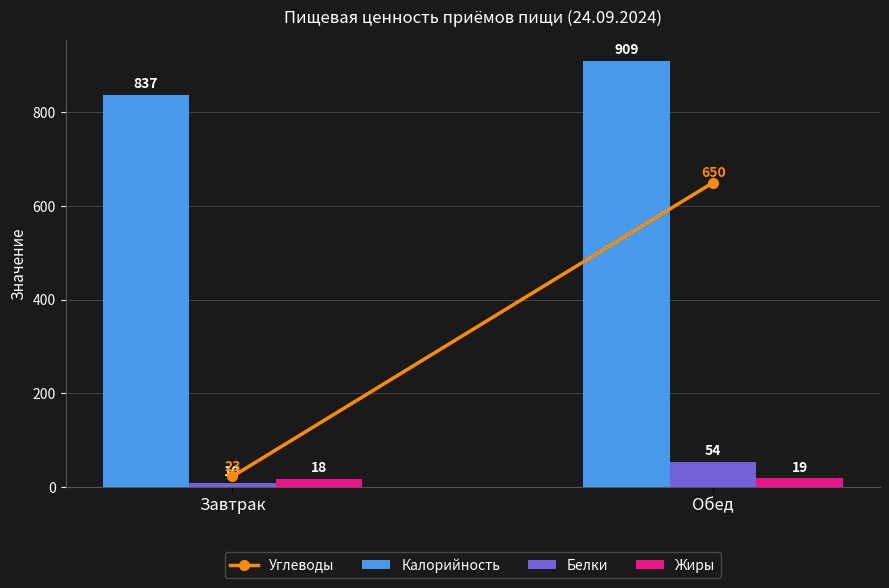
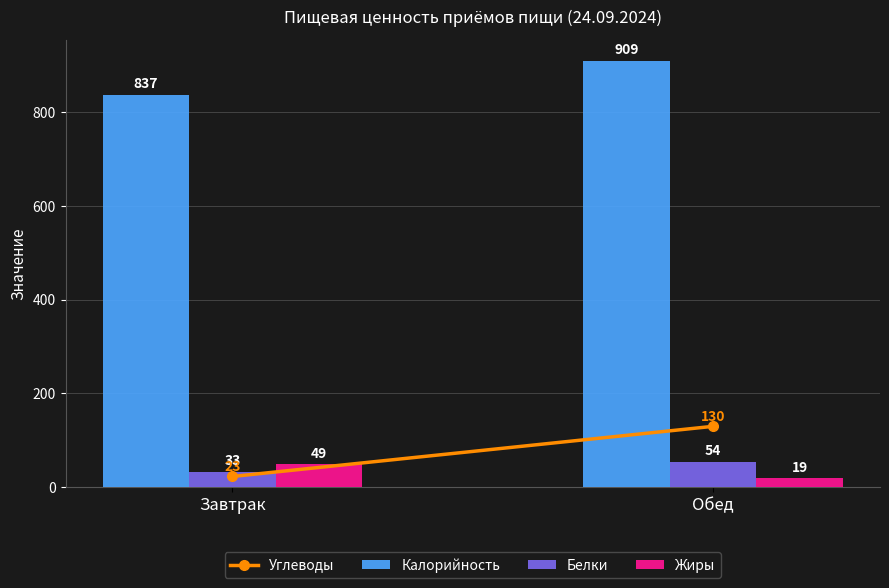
  {
    "Калорийность": {
      "Завтрак": 837,
      "Обед": 909
    },
    "Углеводы": {
-     "Обед": 650
+     "Обед": 130
    },
    "Белки": {
-     "Завтрак": 10,
+     "Завтрак": 33,
      "Обед": 54
    },
    "Жиры": {
-     "Завтрак": 18,
+     "Завтрак": 49,
      "Обед": 19
    }
  }
